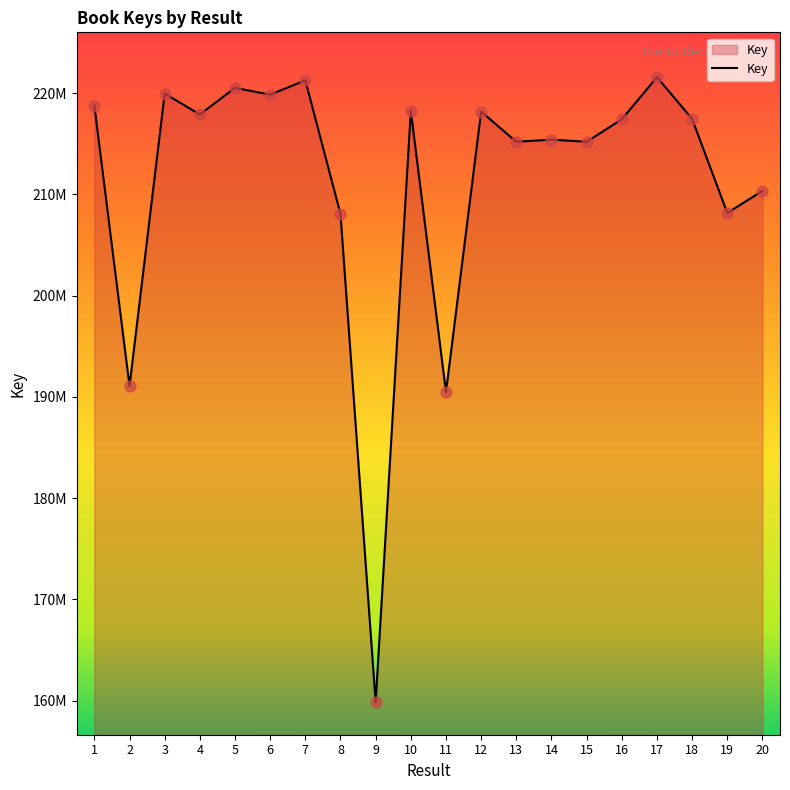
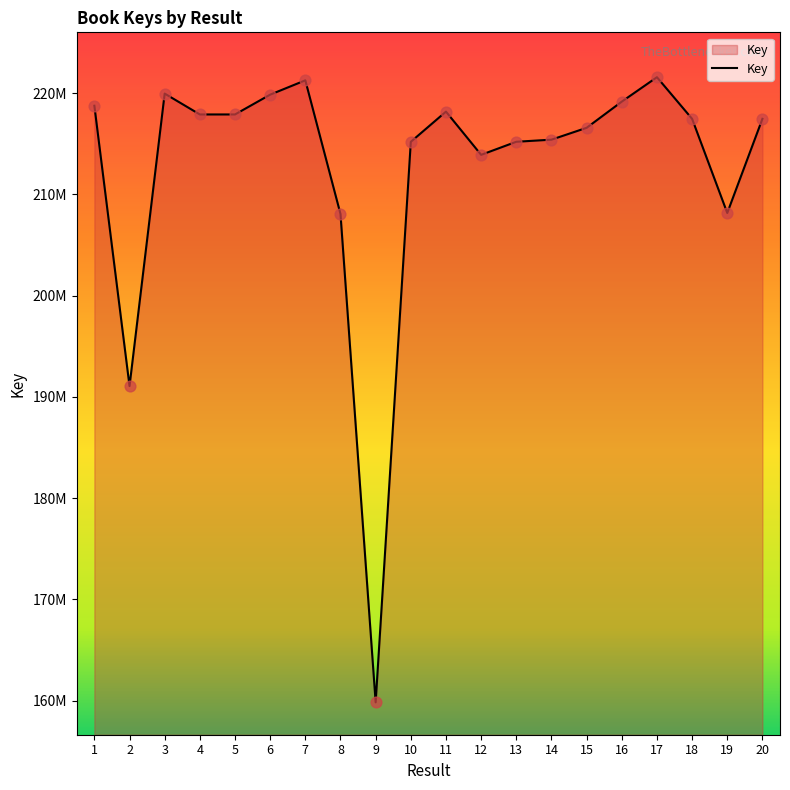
  {
    "1": 218700000,
    "2": 191100000,
    "3": 219900000,
    "4": 217900000,
-   "5": 220500000,
+   "5": 217900000,
    "6": 219800000,
    "7": 221300000,
    "8": 208100000,
    "9": 159800000,
-   "10": 218300000,
-   "11": 190500000,
-   "12": 218200000,
+   "10": 215200000,
+   "11": 218200000,
+   "12": 213900000,
    "13": 215200000,
    "14": 215400000,
-   "15": 215200000,
-   "16": 217400000,
+   "15": 216600000,
+   "16": 219200000,
    "17": 221600000,
    "18": 217500000,
    "19": 208200000,
-   "20": 210300000
+   "20": 217500000
  }
